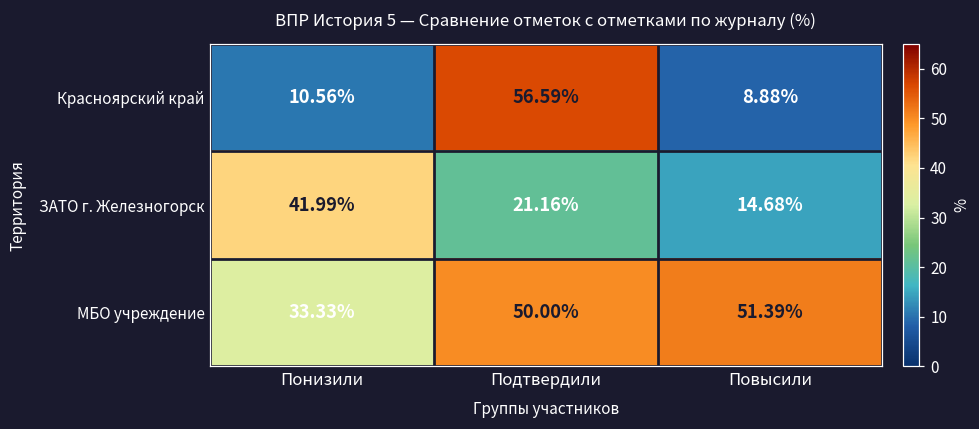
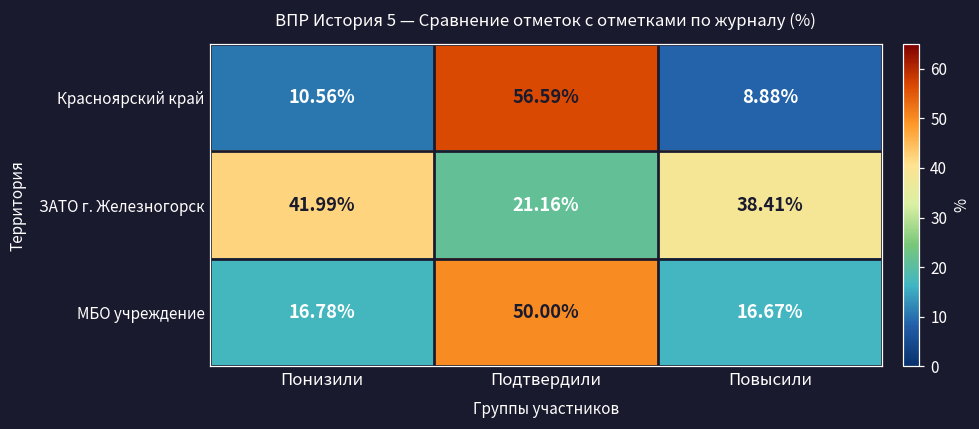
  {
    "Красноярский край": {
      "Понизили": "10.56%",
      "Подтвердили": "56.59%",
      "Повысили": "8.88%"
    },
    "ЗАТО г. Железногорск": {
      "Понизили": "41.99%",
      "Подтвердили": "21.16%",
-     "Повысили": "14.68%"
+     "Повысили": "38.41%"
    },
    "МБО учреждение": {
-     "Понизили": "33.33%",
+     "Понизили": "16.78%",
      "Подтвердили": "50.00%",
-     "Повысили": "51.39%"
+     "Повысили": "16.67%"
    }
  }
